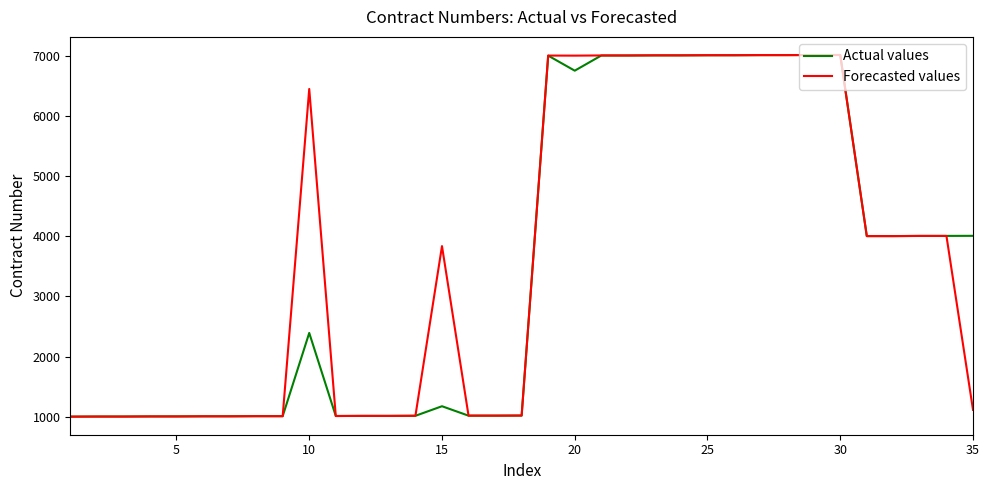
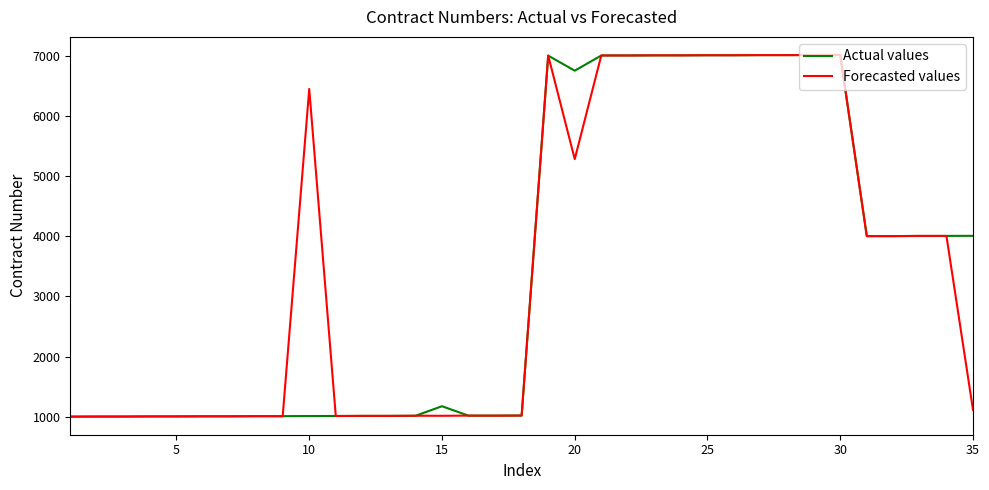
  {
    "Actual values": {
-     "10": 2400,
+     "10": 1000,
      "15": 1200,
      "20": 6800,
      "35": 4000
    },
    "Forecasted values": {
      "10": 6400,
-     "15": 3800,
-     "20": 7000,
+     "15": 1000,
+     "20": 5300,
      "35": 1100
    }
  }
